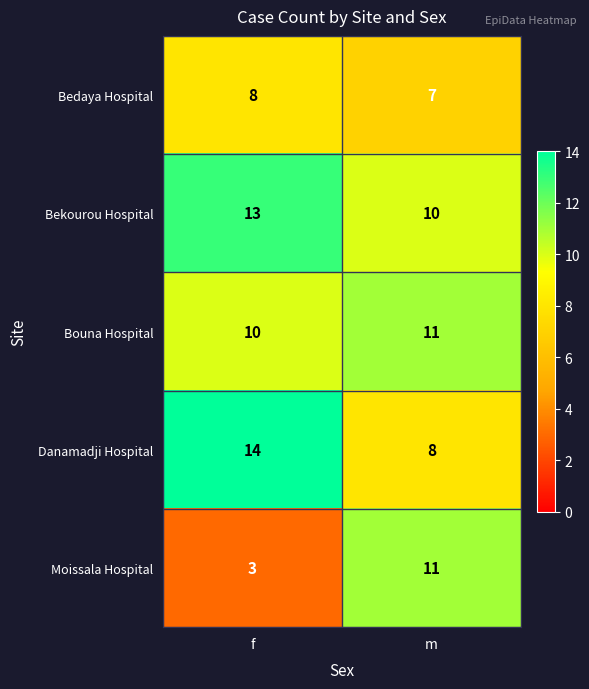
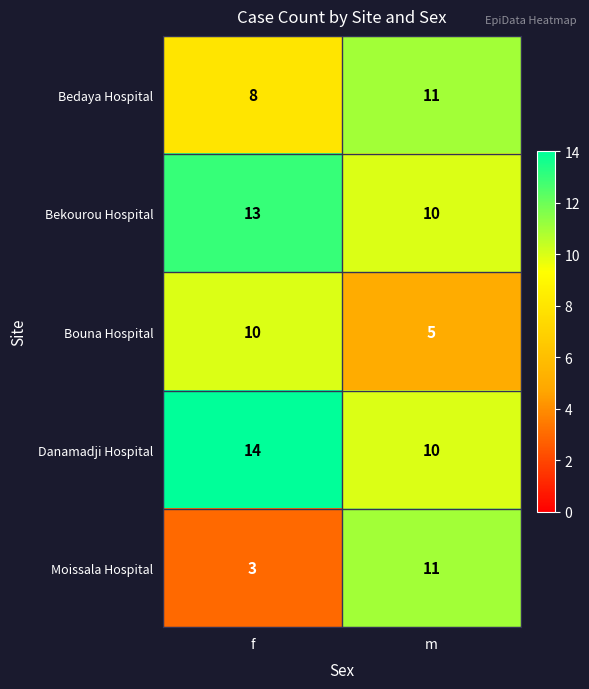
  {
    "Bedaya Hospital": {
      "f": 8,
-     "m": 7
+     "m": 11
    },
    "Bekourou Hospital": {
      "f": 13,
      "m": 10
    },
    "Bouna Hospital": {
      "f": 10,
-     "m": 11
+     "m": 5
    },
    "Danamadji Hospital": {
      "f": 14,
-     "m": 8
+     "m": 10
    },
    "Moissala Hospital": {
      "f": 3,
      "m": 11
    }
  }
